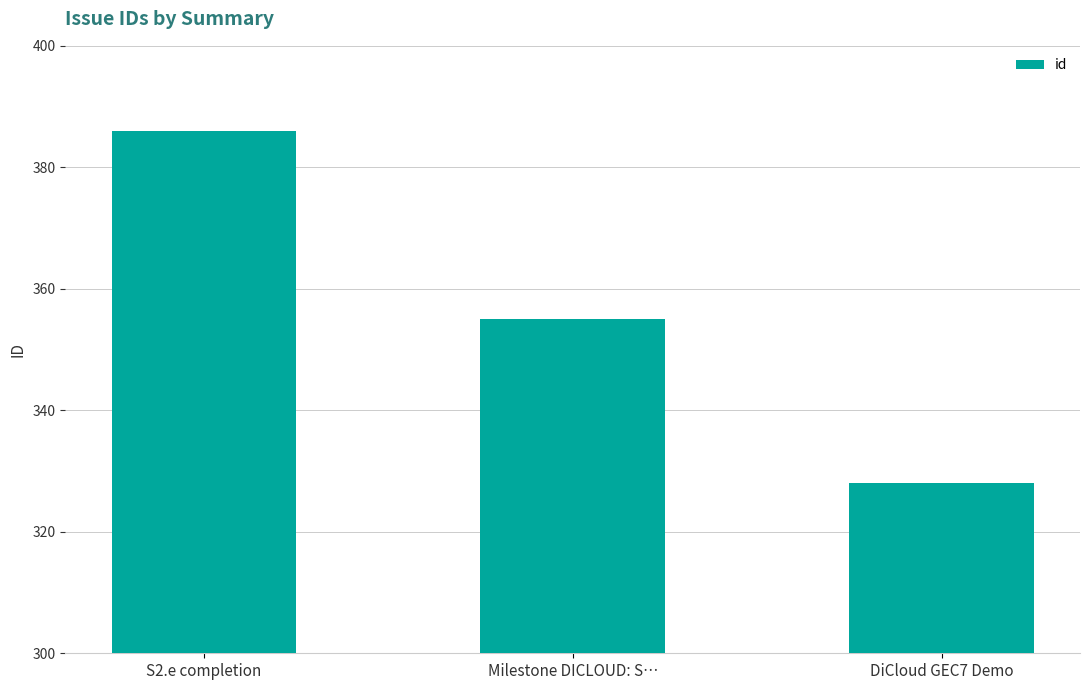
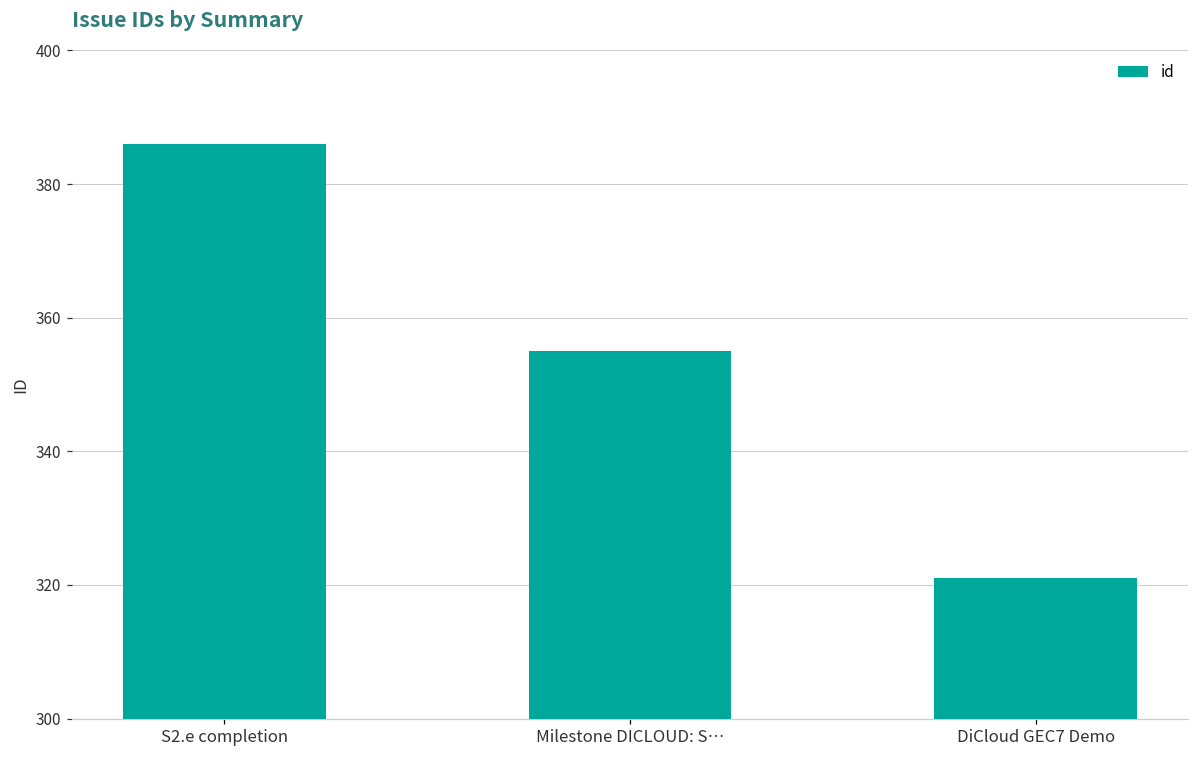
  {
    "S2.e completion": 386,
    "Milestone DICLOUD: S…": 355,
-   "DiCloud GEC7 Demo": 328
+   "DiCloud GEC7 Demo": 321
  }
